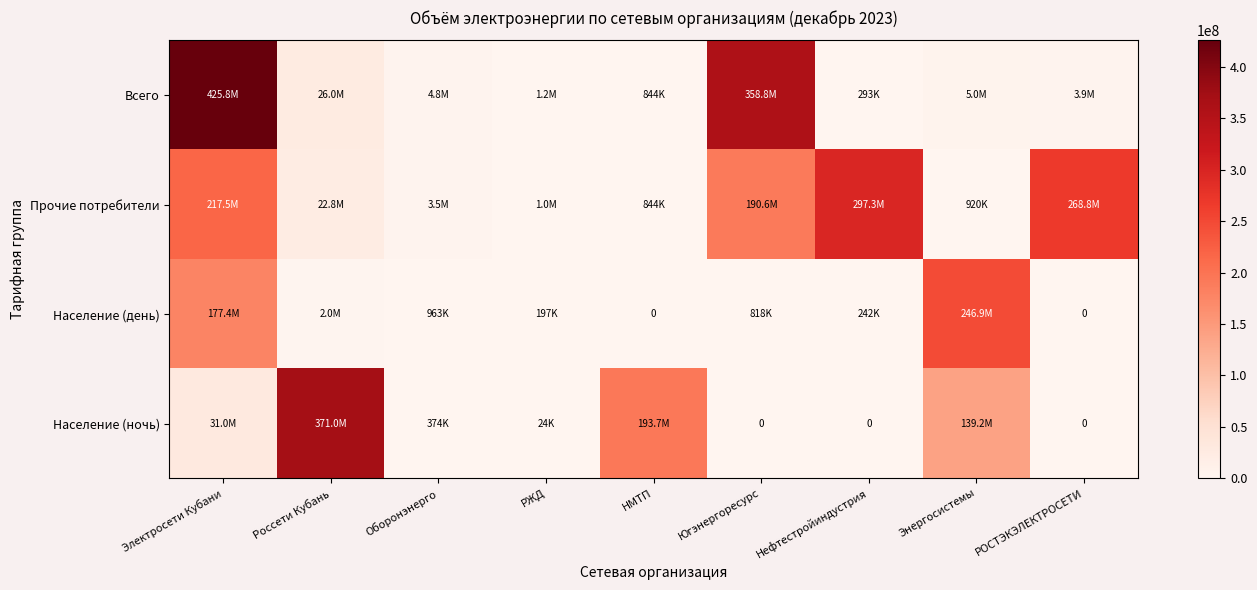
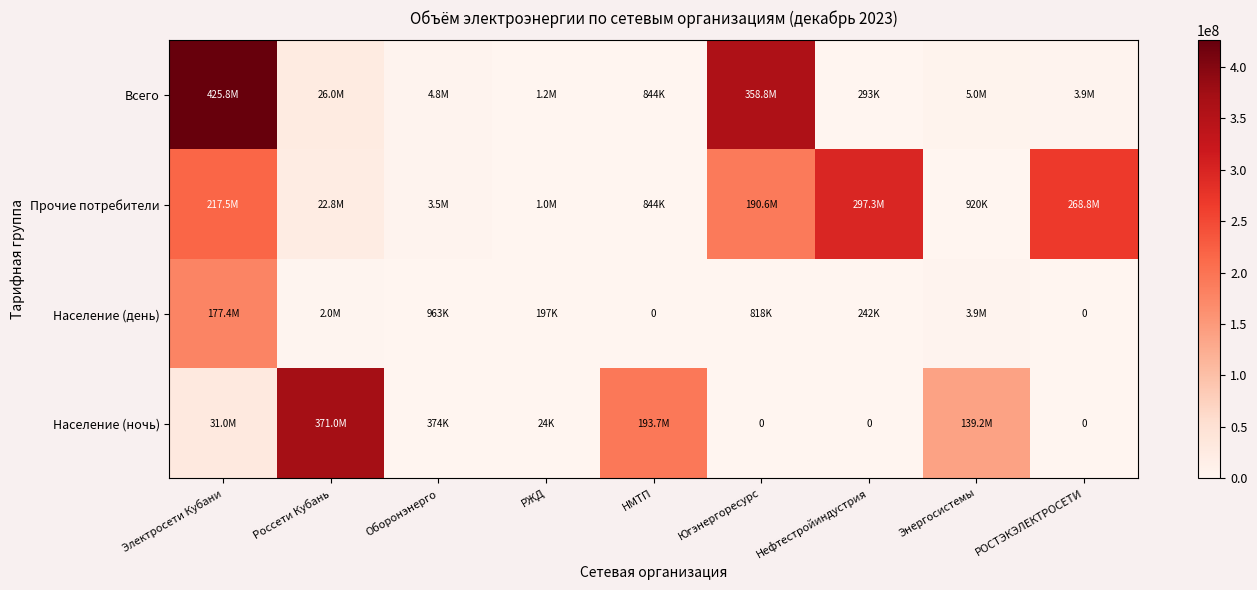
  {
    "Всего": {
      "Электросети Кубани": "425.8M",
      "Россети Кубань": "26.0M",
      "Оборонэнерго": "4.8M",
      "РЖД": "1.2M",
      "НМТП": "844K",
      "Югэнергоресурс": "358.8M",
      "Нефтестройиндустрия": "293K",
      "Энергосистемы": "5.0M",
      "РОСТЭКЭЛЕКТРОСЕТИ": "3.9M"
    },
    "Прочие потребители": {
      "Электросети Кубани": "217.5M",
      "Россети Кубань": "22.8M",
      "Оборонэнерго": "3.5M",
      "РЖД": "1.0M",
      "НМТП": "844K",
      "Югэнергоресурс": "190.6M",
      "Нефтестройиндустрия": "297.3M",
      "Энергосистемы": "920K",
      "РОСТЭКЭЛЕКТРОСЕТИ": "268.8M"
    },
    "Население (день)": {
      "Электросети Кубани": "177.4M",
      "Россети Кубань": "2.0M",
      "Оборонэнерго": "963K",
      "РЖД": "197K",
      "НМТП": "0",
      "Югэнергоресурс": "818K",
      "Нефтестройиндустрия": "242K",
-     "Энергосистемы": "246.9M",
+     "Энергосистемы": "3.9M",
      "РОСТЭКЭЛЕКТРОСЕТИ": "0"
    },
    "Население (ночь)": {
      "Электросети Кубани": "31.0M",
      "Россети Кубань": "371.0M",
      "Оборонэнерго": "374K",
      "РЖД": "24K",
      "НМТП": "193.7M",
      "Югэнергоресурс": "0",
      "Нефтестройиндустрия": "0",
      "Энергосистемы": "139.2M",
      "РОСТЭКЭЛЕКТРОСЕТИ": "0"
    }
  }
